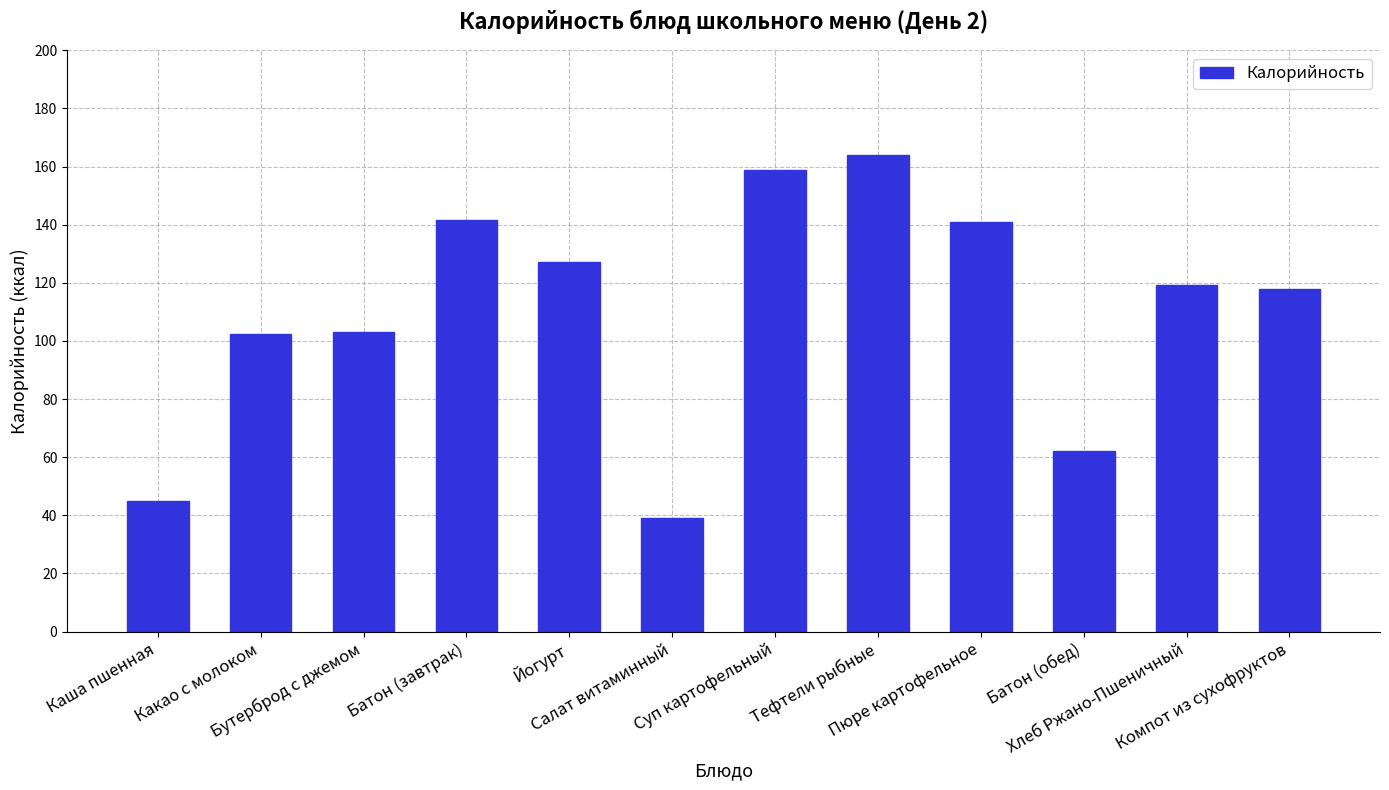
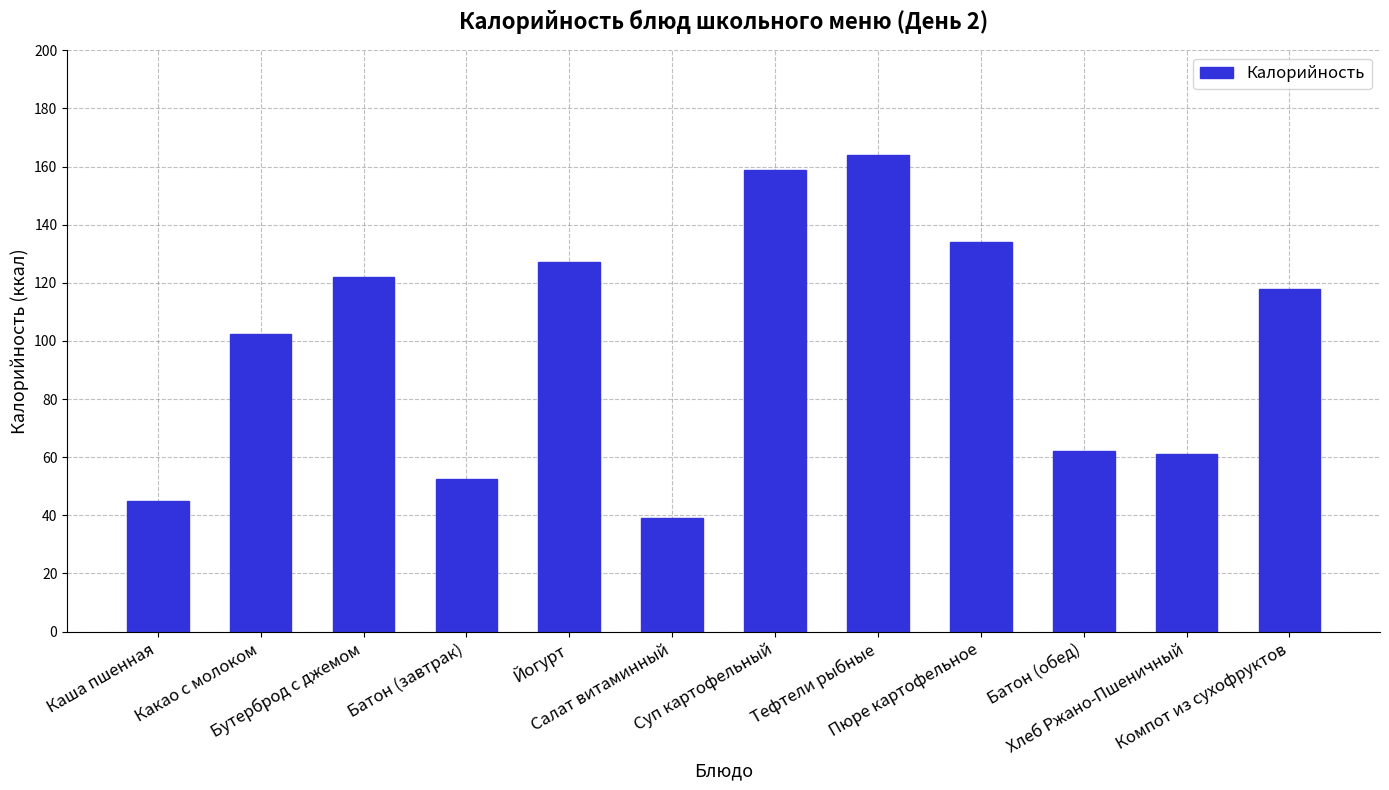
  {
    "Каша пшенная": 45,
    "Какао с молоком": 102,
-   "Бутерброд с джемом": 103,
-   "Батон (завтрак)": 142,
+   "Бутерброд с джемом": 122,
+   "Батон (завтрак)": 52,
    "Йогурт": 127,
    "Салат витаминный": 39,
    "Суп картофельный": 159,
    "Тефтели рыбные": 164,
-   "Пюре картофельное": 141,
+   "Пюре картофельное": 134,
    "Батон (обед)": 62,
-   "Хлеб Ржано-Пшеничный": 119,
+   "Хлеб Ржано-Пшеничный": 61,
    "Компот из сухофруктов": 118
  }
